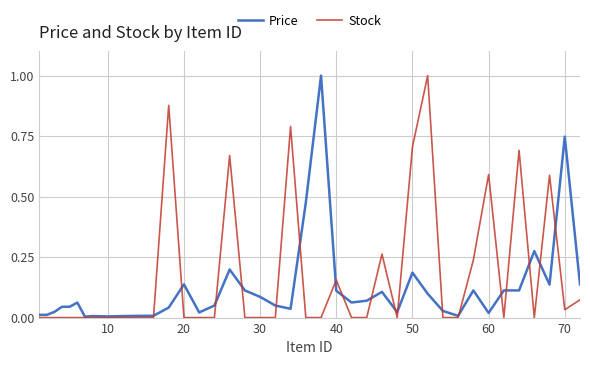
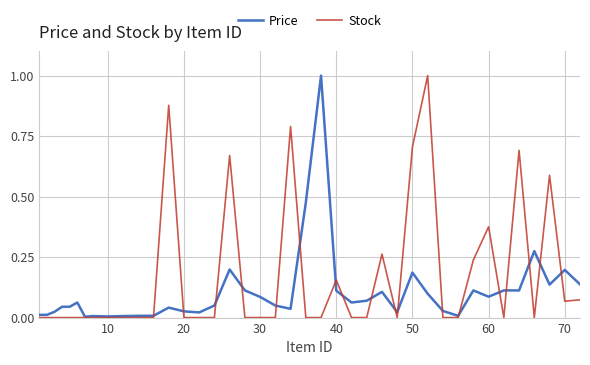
  {
    "Price": {
-     "20": 0.14,
+     "20": 0.03,
      "30": 0.09,
      "40": 0.11,
      "50": 0.19,
-     "60": 0.02,
-     "70": 0.75
+     "60": 0.09,
+     "70": 0.20
    },
    "Stock": {
      "20": 0.00,
      "30": 0.00,
      "40": 0.16,
      "50": 0.71,
-     "60": 0.59,
-     "70": 0.03
+     "60": 0.38,
+     "70": 0.07
    }
  }
